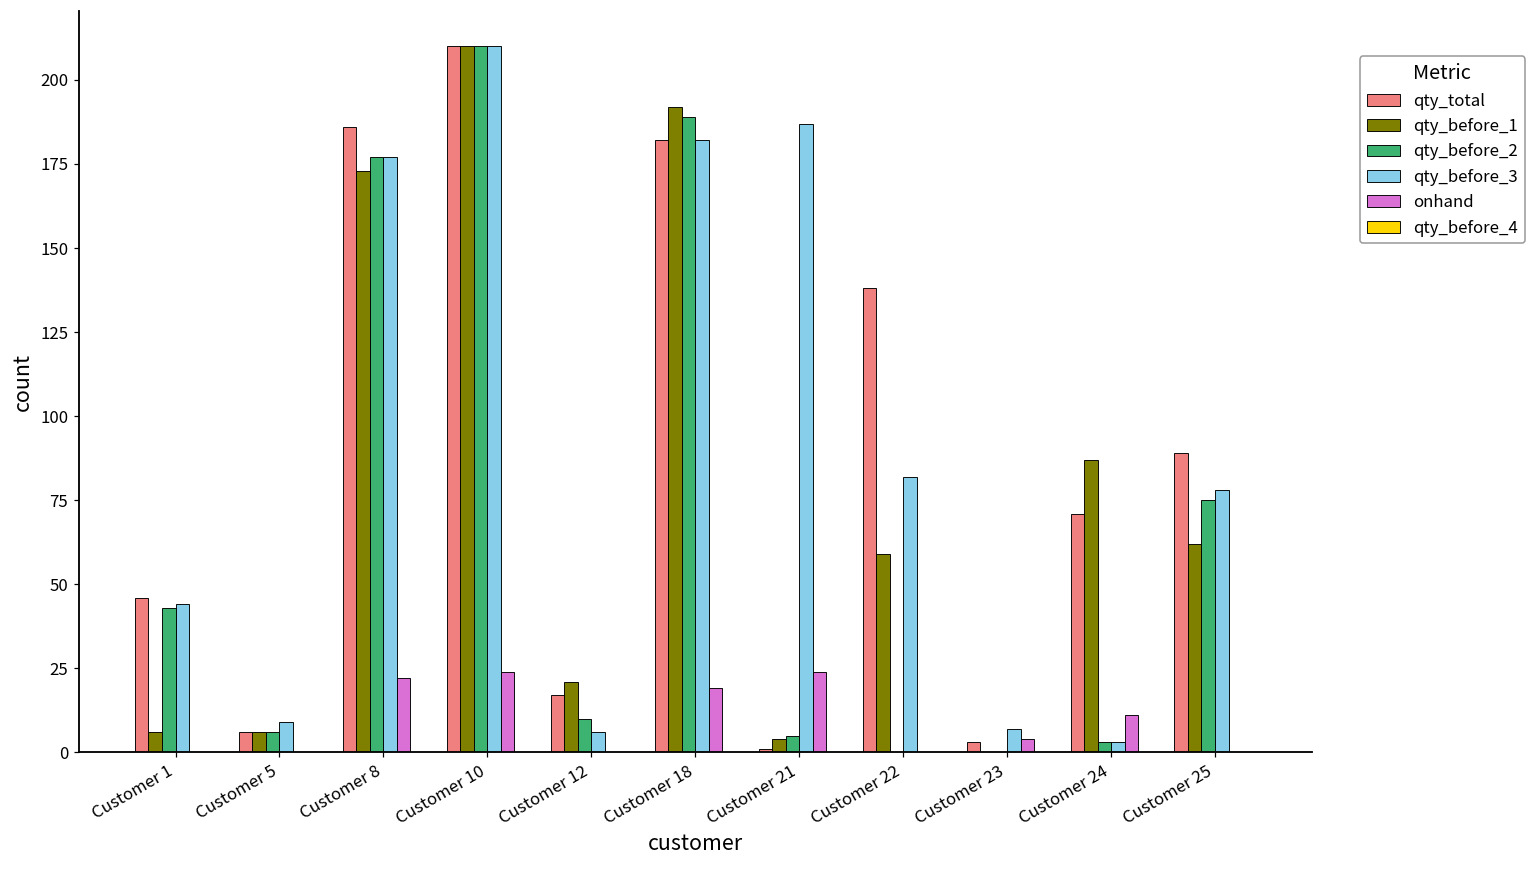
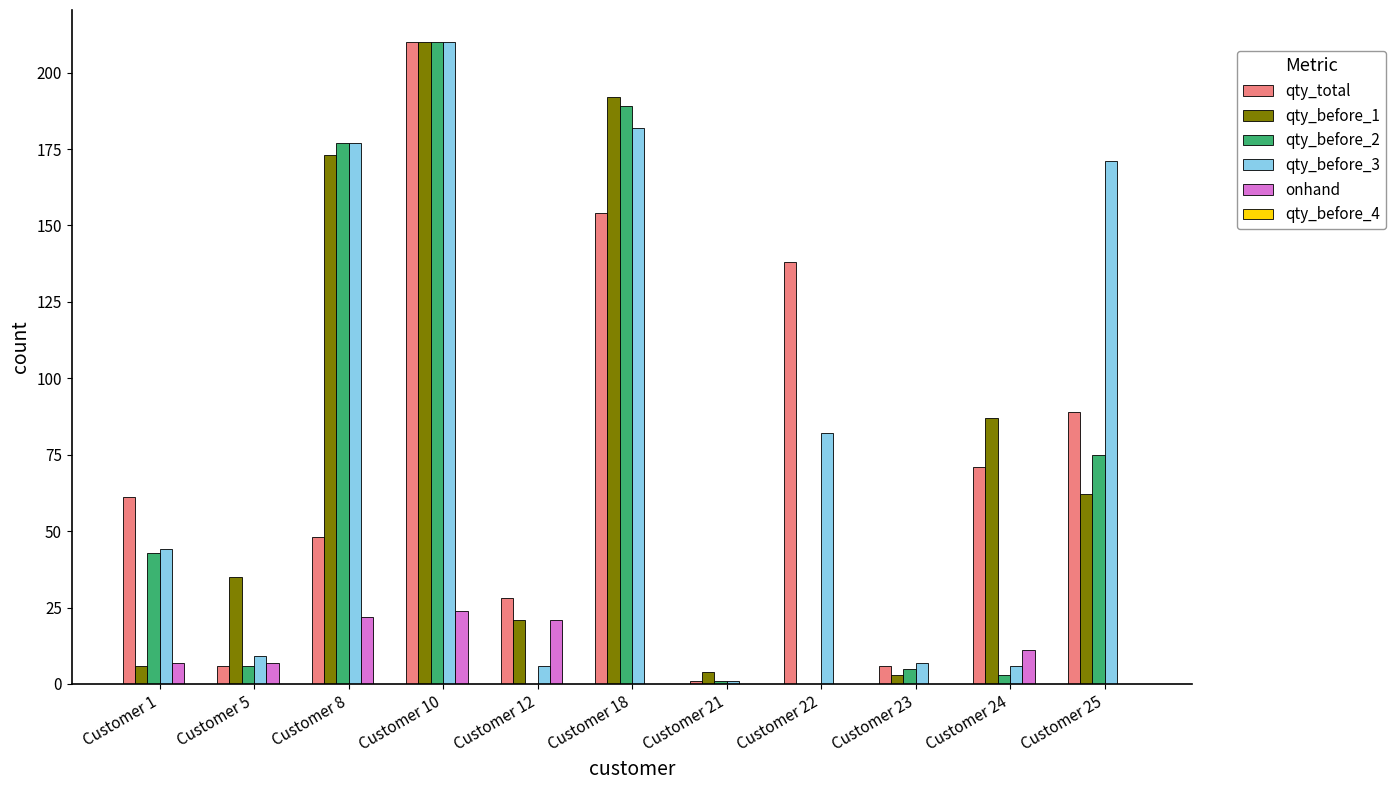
  {
    "qty_total": {
-     "Customer 1": 46,
+     "Customer 1": 61,
      "Customer 5": 6,
-     "Customer 8": 186,
+     "Customer 8": 48,
      "Customer 10": 210,
-     "Customer 12": 17,
-     "Customer 18": 182,
+     "Customer 12": 28,
+     "Customer 18": 154,
      "Customer 21": 1,
      "Customer 22": 138,
-     "Customer 23": 3,
+     "Customer 23": 6,
      "Customer 24": 71,
      "Customer 25": 89
    },
    "qty_before_1": {
      "Customer 1": 6,
-     "Customer 5": 6,
+     "Customer 5": 35,
      "Customer 8": 173,
      "Customer 10": 210,
      "Customer 12": 21,
      "Customer 18": 192,
      "Customer 21": 4,
-     "Customer 22": 59,
-     "Customer 23": 0,
+     "Customer 22": 0,
+     "Customer 23": 3,
      "Customer 24": 87,
      "Customer 25": 62
    },
    "qty_before_2": {
      "Customer 1": 43,
      "Customer 5": 6,
      "Customer 8": 177,
      "Customer 10": 210,
-     "Customer 12": 10,
+     "Customer 12": 0,
      "Customer 18": 189,
-     "Customer 21": 5,
+     "Customer 21": 1,
      "Customer 22": 0,
-     "Customer 23": 0,
+     "Customer 23": 5,
      "Customer 24": 3,
      "Customer 25": 75
    },
    "qty_before_3": {
      "Customer 1": 44,
      "Customer 5": 9,
      "Customer 8": 177,
      "Customer 10": 210,
      "Customer 12": 6,
      "Customer 18": 182,
-     "Customer 21": 187,
+     "Customer 21": 1,
      "Customer 22": 82,
      "Customer 23": 7,
-     "Customer 24": 3,
-     "Customer 25": 78
+     "Customer 24": 6,
+     "Customer 25": 171
    },
    "onhand": {
-     "Customer 1": 0,
-     "Customer 5": 0,
+     "Customer 1": 7,
+     "Customer 5": 7,
      "Customer 8": 22,
      "Customer 10": 24,
-     "Customer 12": 0,
-     "Customer 18": 19,
-     "Customer 21": 24,
+     "Customer 12": 21,
+     "Customer 18": 0,
+     "Customer 21": 0,
      "Customer 22": 0,
-     "Customer 23": 4,
+     "Customer 23": 0,
      "Customer 24": 11,
      "Customer 25": 0
    },
    "qty_before_4": {
      "Customer 1": 0,
      "Customer 5": 0,
      "Customer 8": 0,
      "Customer 10": 0,
      "Customer 12": 0,
      "Customer 18": 0,
      "Customer 21": 0,
      "Customer 22": 0,
      "Customer 23": 0,
      "Customer 24": 0,
      "Customer 25": 0
    }
  }
